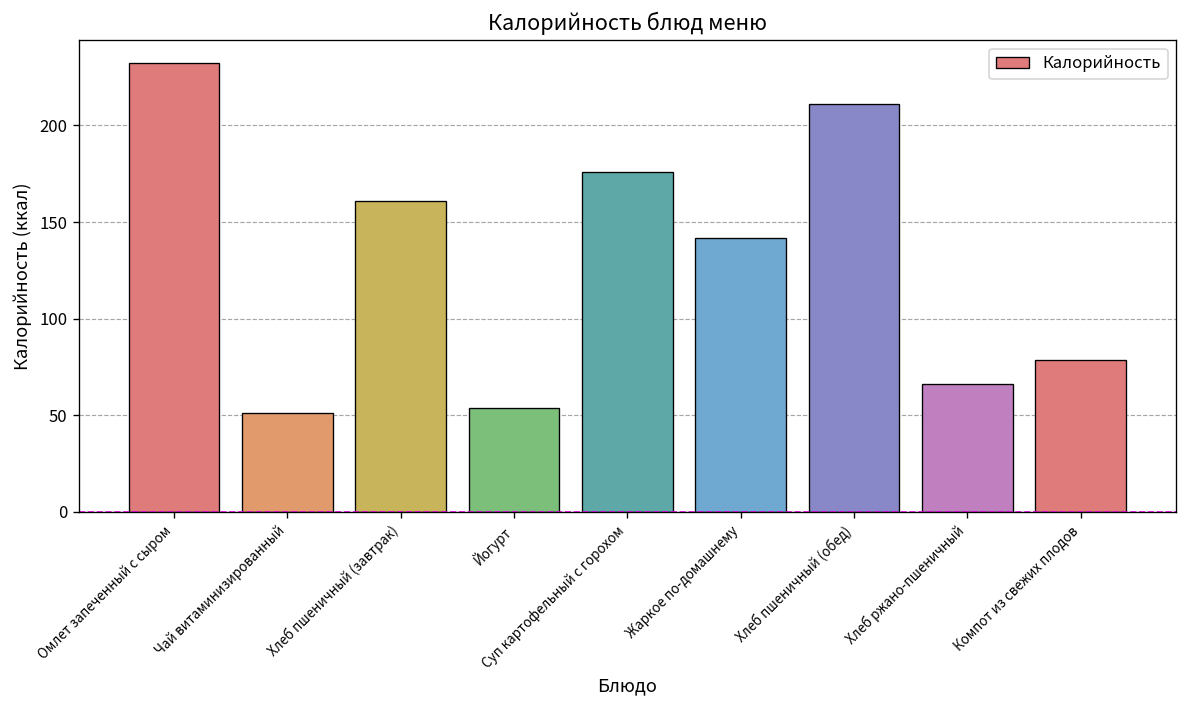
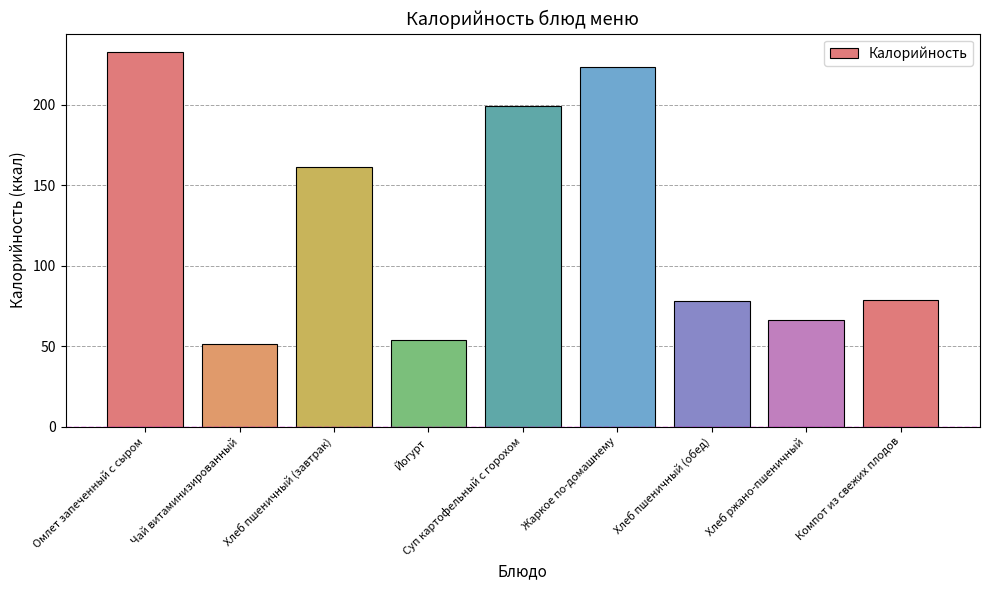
  {
    "Омлет запеченный с сыром": 232,
    "Чай витаминизированный": 51,
    "Хлеб пшеничный (завтрак)": 161,
    "Йогурт": 54,
-   "Суп картофельный с горохом": 176,
-   "Жаркое по-домашнему": 142,
-   "Хлеб пшеничный (обед)": 211,
+   "Суп картофельный с горохом": 199,
+   "Жаркое по-домашнему": 223,
+   "Хлеб пшеничный (обед)": 78,
    "Хлеб ржано-пшеничный": 66,
    "Компот из свежих плодов": 79
  }
